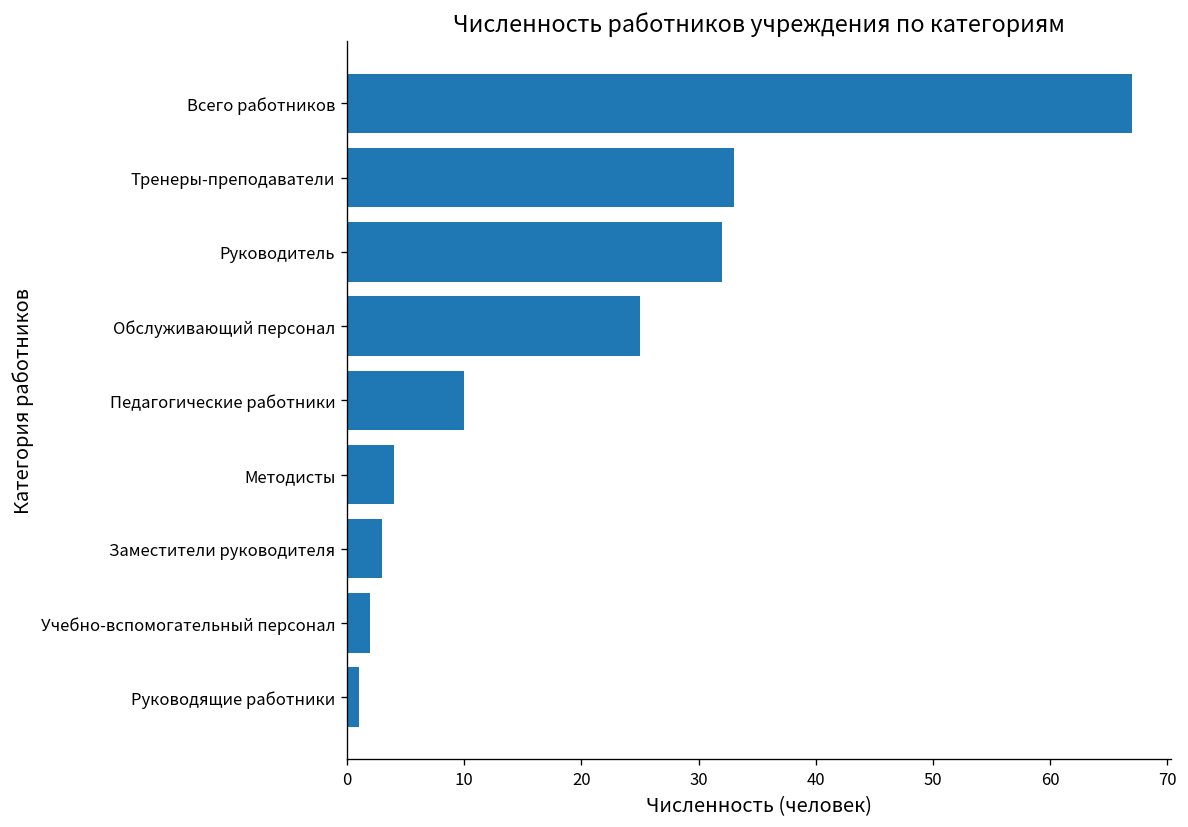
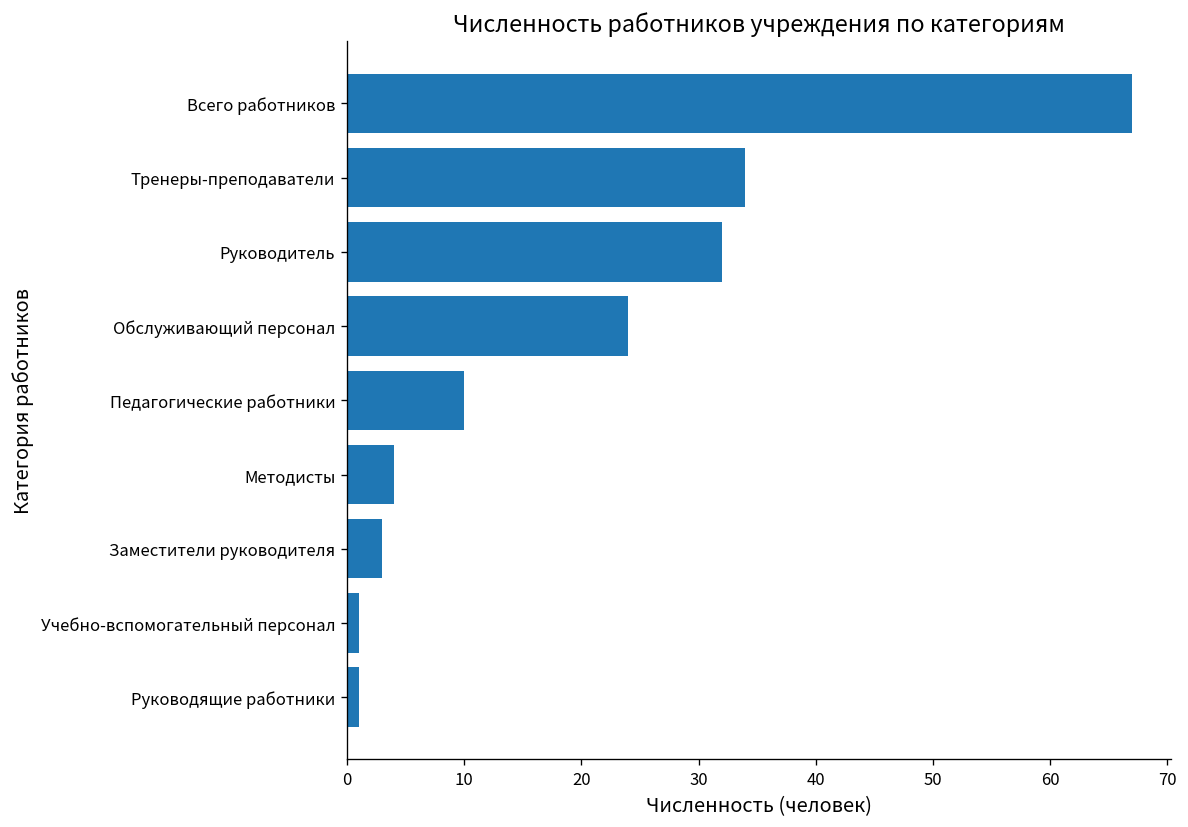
  {
    "Всего работников": 67,
-   "Тренеры-преподаватели": 33,
+   "Тренеры-преподаватели": 34,
    "Руководитель": 32,
-   "Обслуживающий персонал": 25,
+   "Обслуживающий персонал": 24,
    "Педагогические работники": 10,
    "Методисты": 4,
    "Заместители руководителя": 3,
-   "Учебно-вспомогательный персонал": 2,
+   "Учебно-вспомогательный персонал": 1,
    "Руководящие работники": 1
  }
